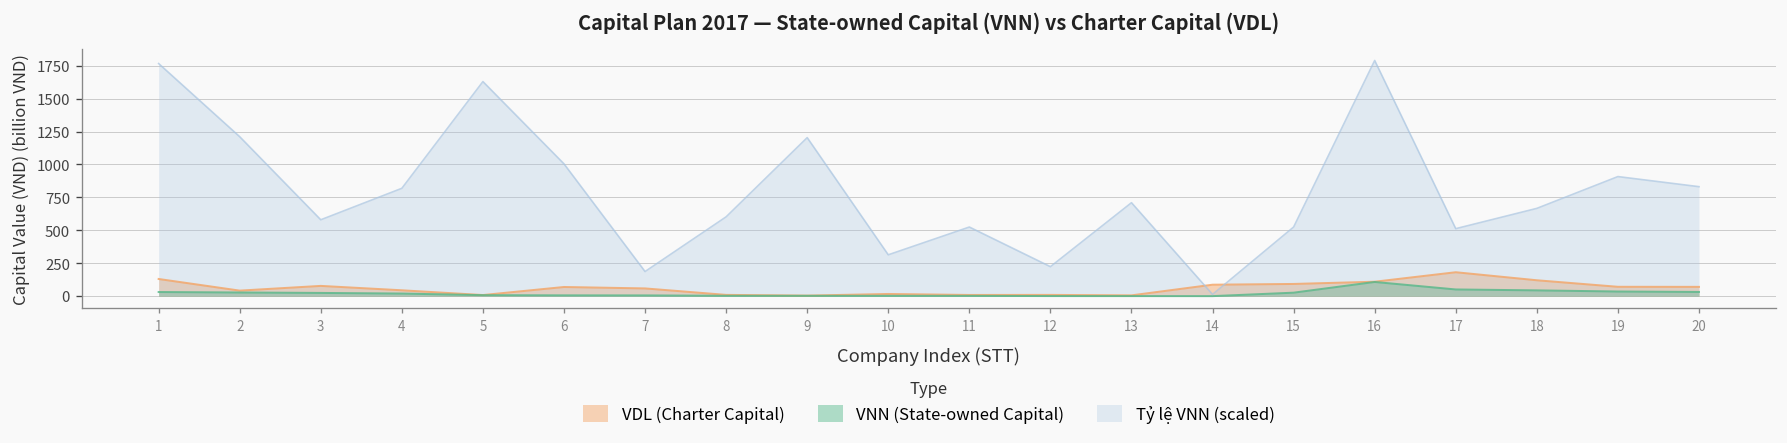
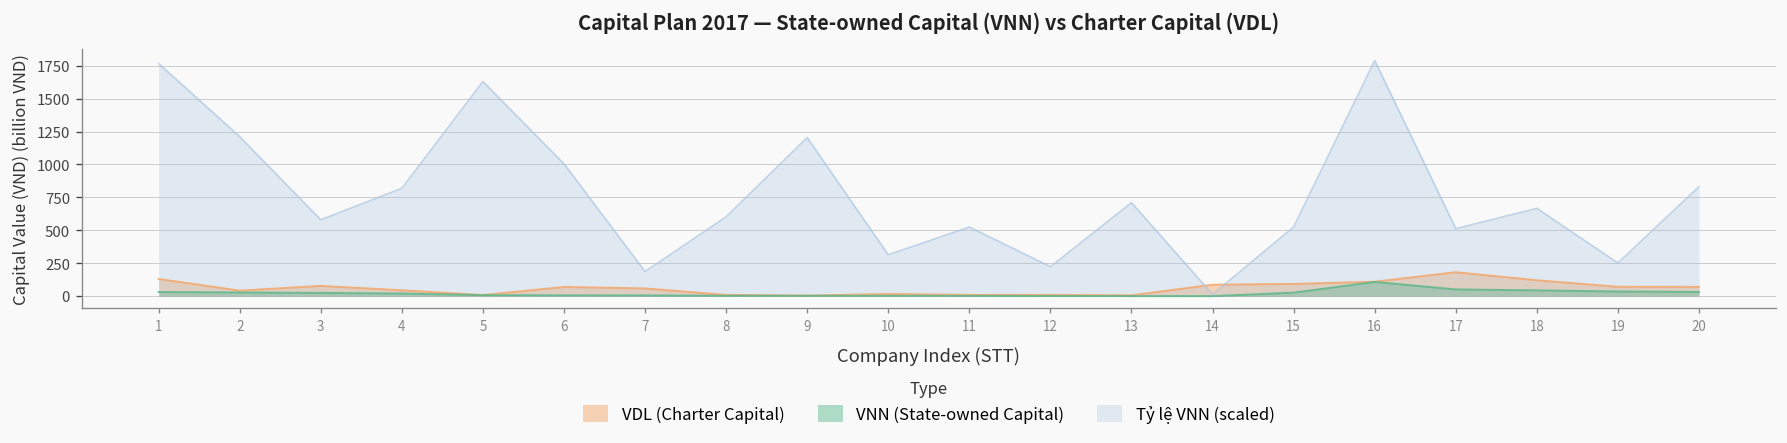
  {
    "VDL (Charter Capital)": {
      "1": 130,
      "3": 80,
      "4": 50,
      "6": 70,
      "7": 60,
      "14": 90,
      "15": 90,
      "17": 180,
      "18": 120,
      "19": 70,
      "20": 70
    },
    "VNN (State-owned Capital)": {
      "1": 30,
      "3": 20,
      "4": 20,
      "6": 10,
      "7": 10,
      "15": 30,
      "17": 50,
      "18": 40,
      "19": 40,
      "20": 30
    },
    "Tỷ lệ VNN (scaled)": {
      "1": 1770,
      "2": 1210,
      "3": 580,
      "4": 820,
      "5": 1630,
      "6": 1000,
      "7": 190,
      "8": 600,
      "9": 1200,
      "10": 310,
      "11": 530,
      "12": 220,
      "13": 710,
      "15": 530,
      "16": 1790,
      "17": 510,
      "18": 670,
-     "19": 910,
+     "19": 250,
      "20": 830
    }
  }
